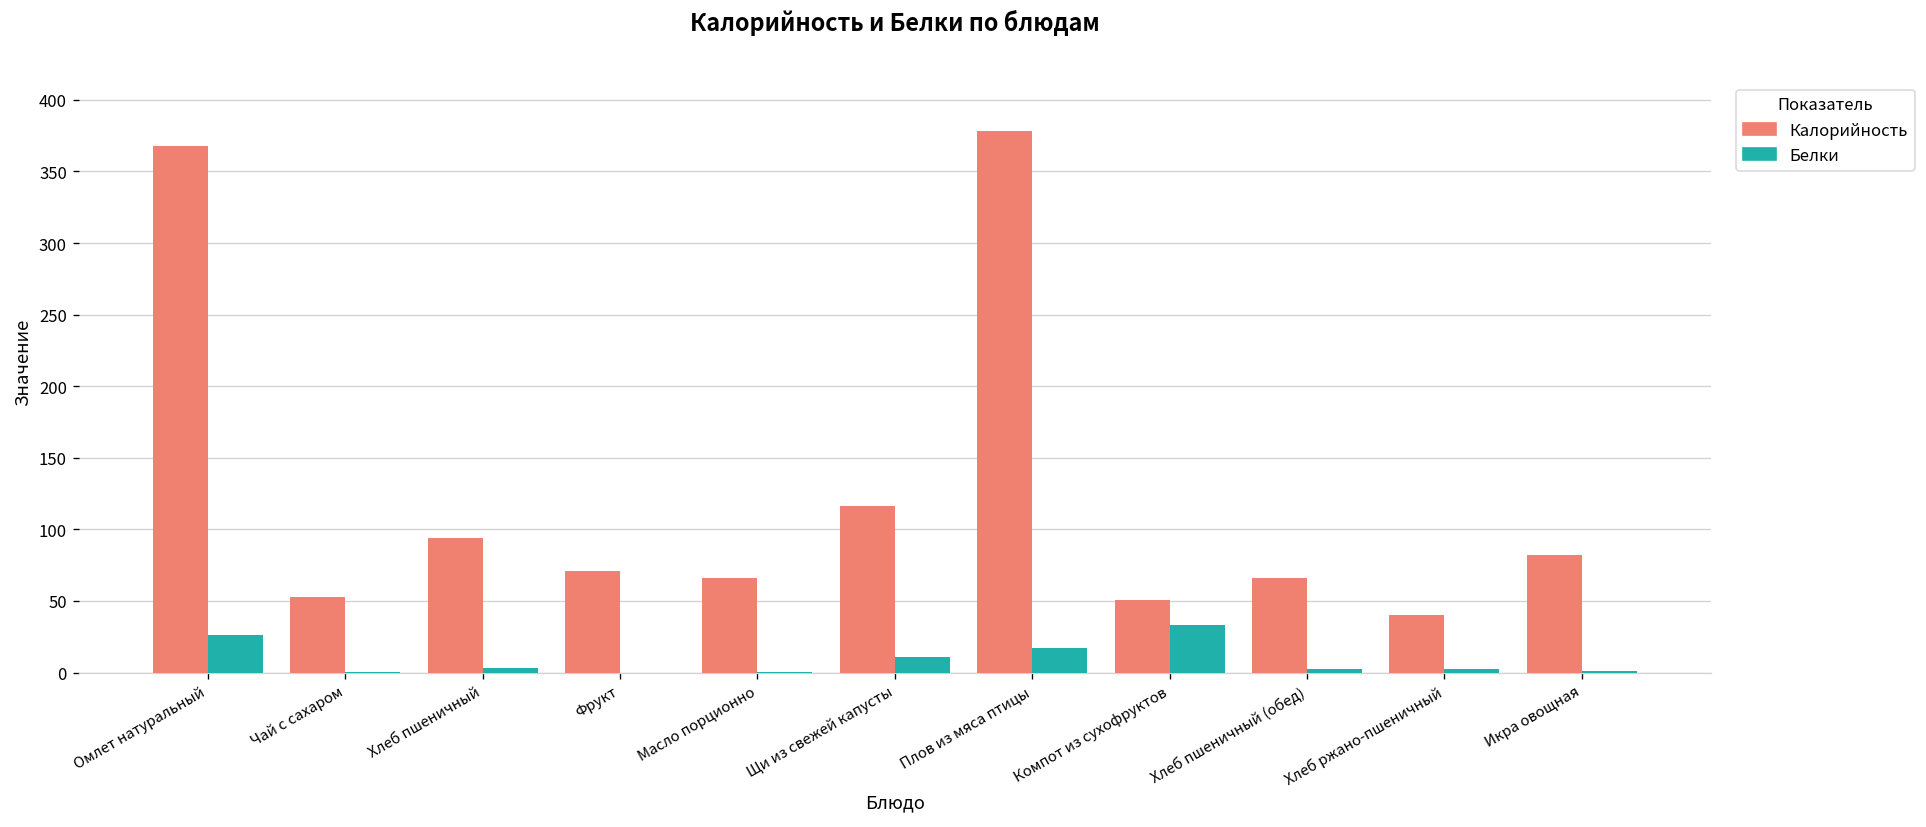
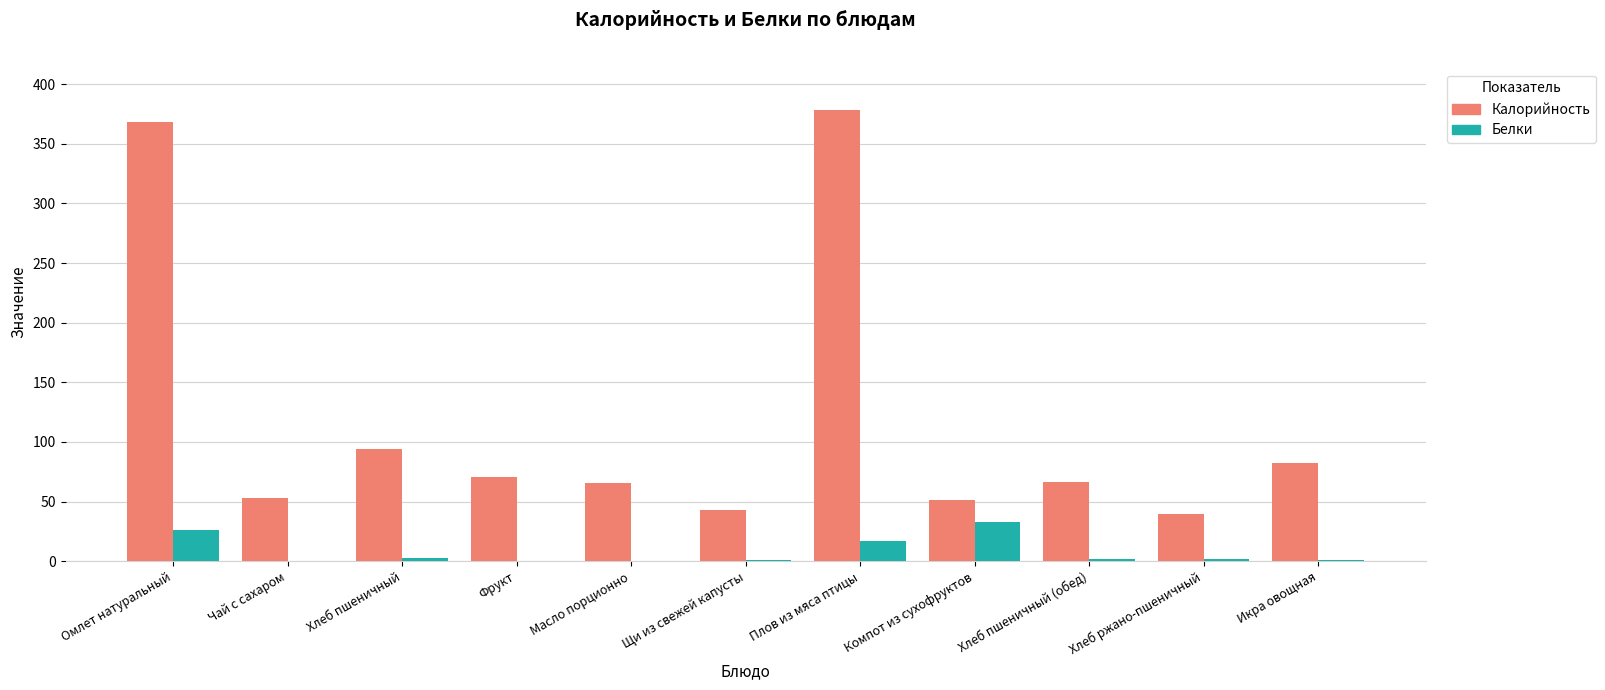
  {
    "Калорийность": {
      "Омлет натуральный": 368,
      "Чай с сахаром": 53,
      "Хлеб пшеничный": 94,
      "Фрукт": 71,
      "Масло порционно": 66,
-     "Щи из свежей капусты": 116,
+     "Щи из свежей капусты": 43,
      "Плов из мяса птицы": 378,
      "Компот из сухофруктов": 51,
      "Хлеб пшеничный (обед)": 66,
      "Хлеб ржано-пшеничный": 40,
      "Икра овощная": 82
    },
    "Белки": {
      "Омлет натуральный": 26,
      "Хлеб пшеничный": 3,
      "Фрукт": 0,
-     "Щи из свежей капусты": 11,
+     "Щи из свежей капусты": 1,
      "Плов из мяса птицы": 17,
      "Компот из сухофруктов": 33,
      "Хлеб пшеничный (обед)": 2,
      "Хлеб ржано-пшеничный": 2
    }
  }
